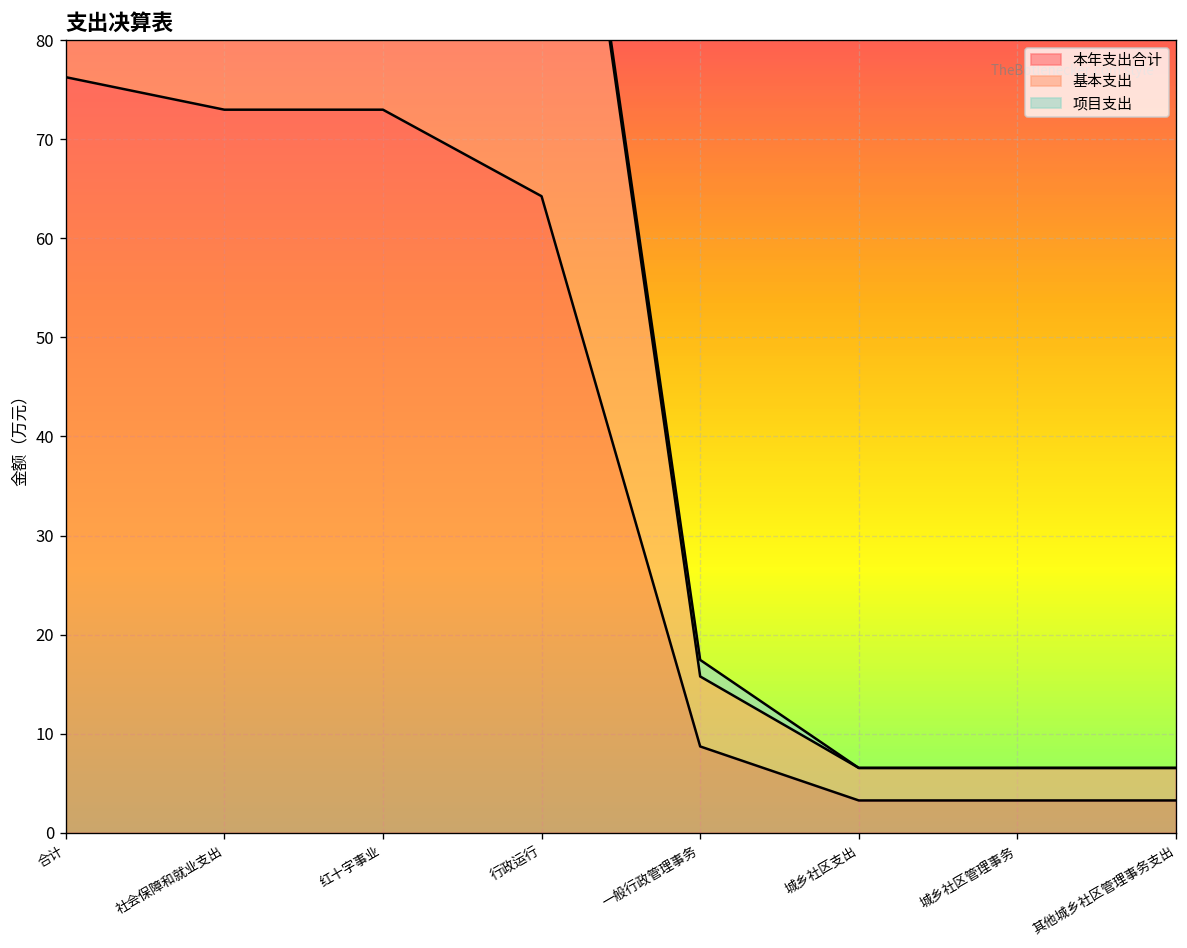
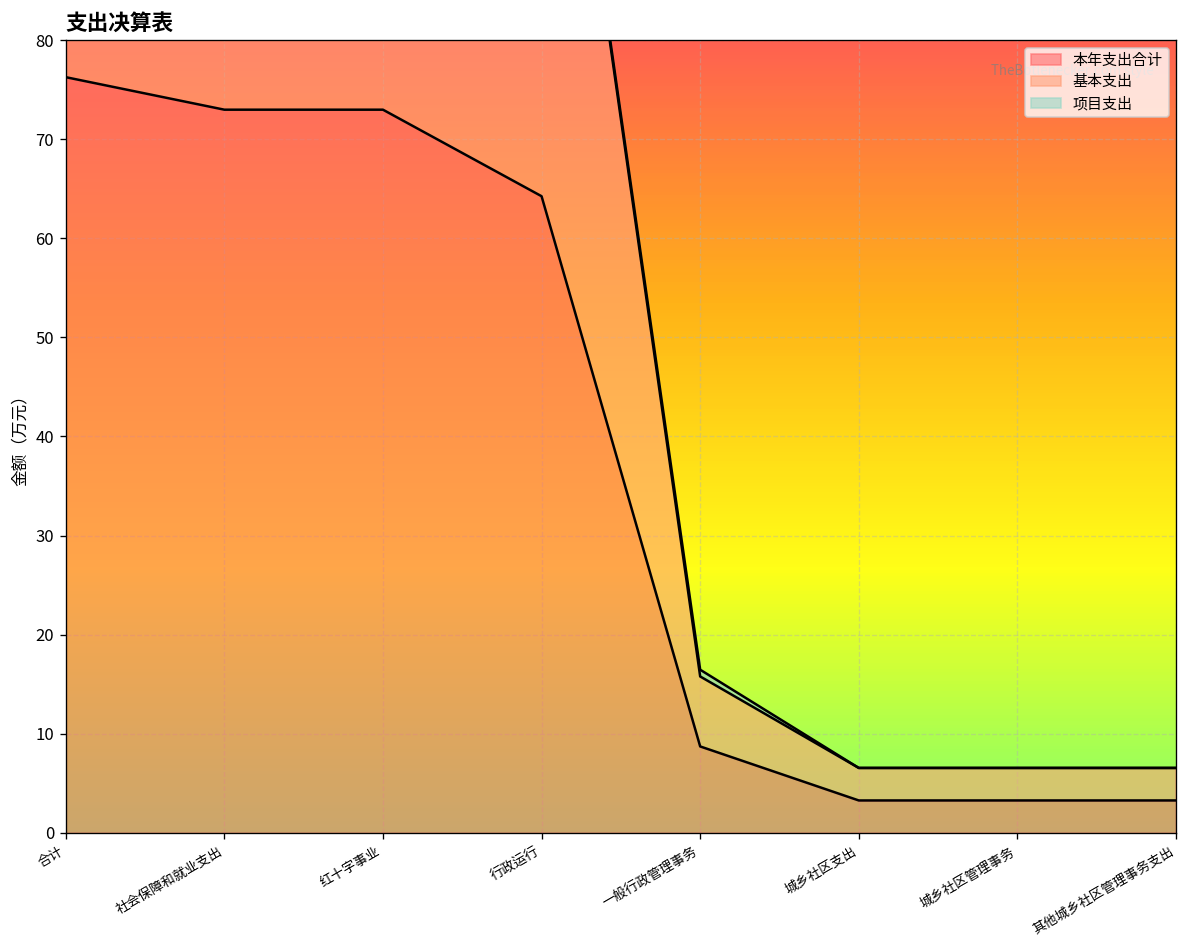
  {
    "项目支出": {
-     "一般行政管理事务": 2
+     "一般行政管理事务": 1
    }
  }
